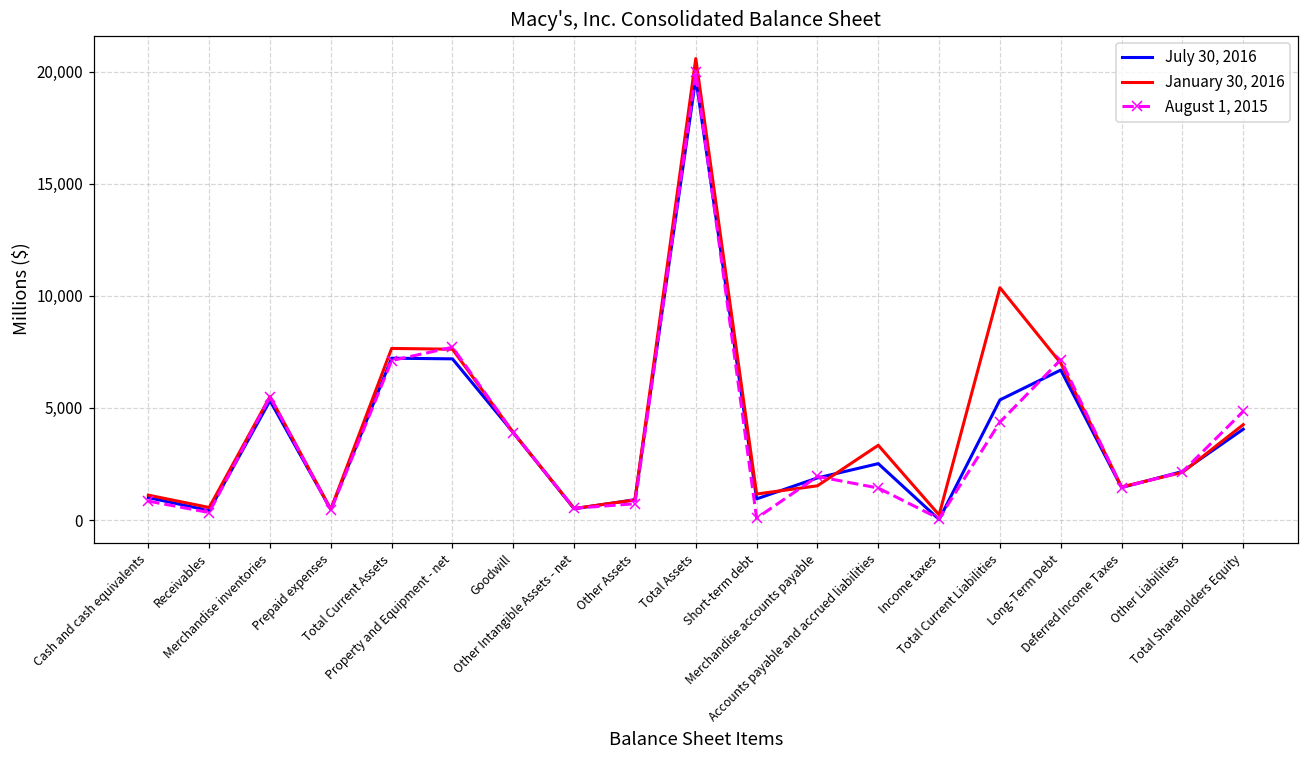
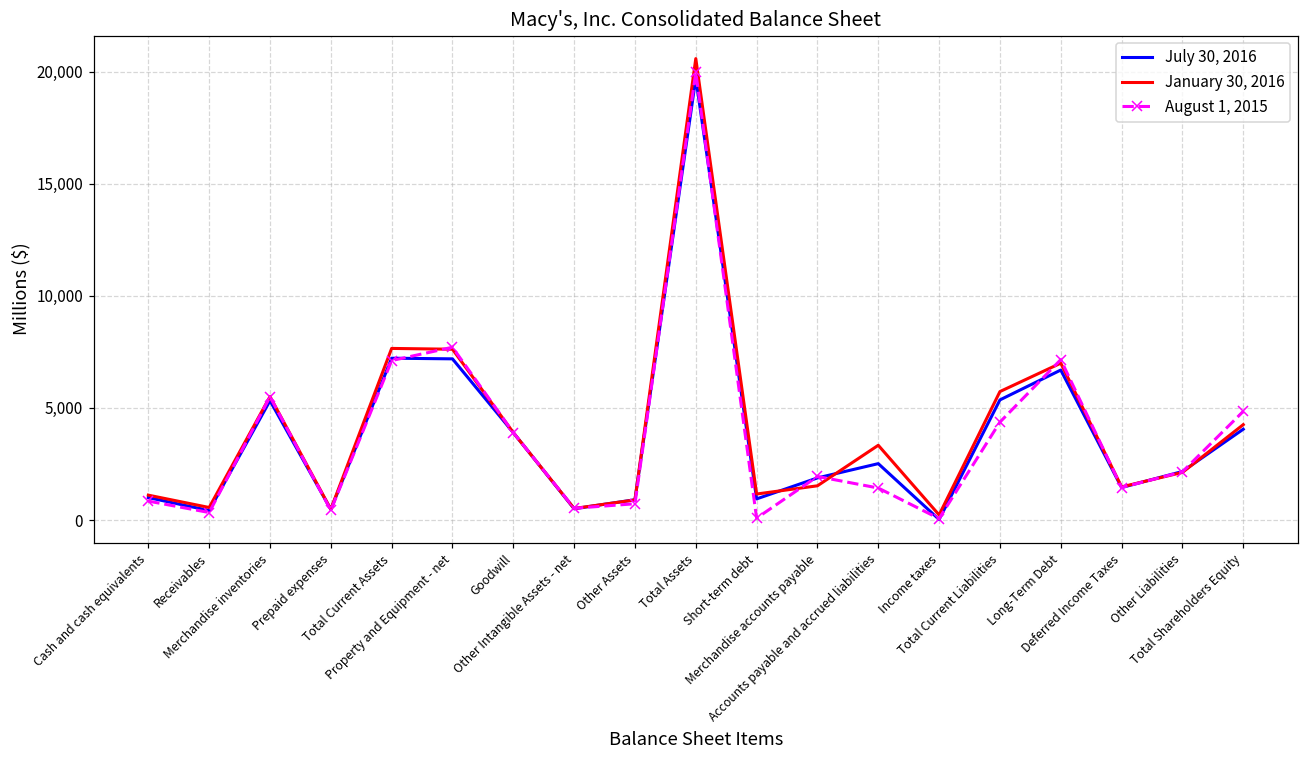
  {
    "July 30, 2016": {
      "Merchandise inventories": "5,300",
      "Property and Equipment - net": "7,200",
      "Total Assets": "19,700",
      "Short-term debt": "900",
      "Accounts payable and accrued liabilities": "2,500",
      "Total Current Liabilities": "5,400",
      "Long-Term Debt": "6,700",
      "Total Shareholders Equity": "4,100"
    },
    "January 30, 2016": {
      "Receivables": "600",
      "Total Current Assets": "7,700",
      "Total Assets": "20,600",
      "Short-term debt": "1,200",
      "Merchandise accounts payable": "1,500",
      "Accounts payable and accrued liabilities": "3,300",
      "Income taxes": "200",
-     "Total Current Liabilities": "10,400",
+     "Total Current Liabilities": "5,700",
      "Long-Term Debt": "7,000",
      "Total Shareholders Equity": "4,300"
    },
    "August 1, 2015": {
      "Cash and cash equivalents": "800",
      "Other Assets": "700",
      "Total Assets": "20,000",
      "Short-term debt": "100",
      "Accounts payable and accrued liabilities": "1,400",
      "Total Current Liabilities": "4,400",
      "Long-Term Debt": "7,200",
      "Total Shareholders Equity": "4,800"
    }
  }
